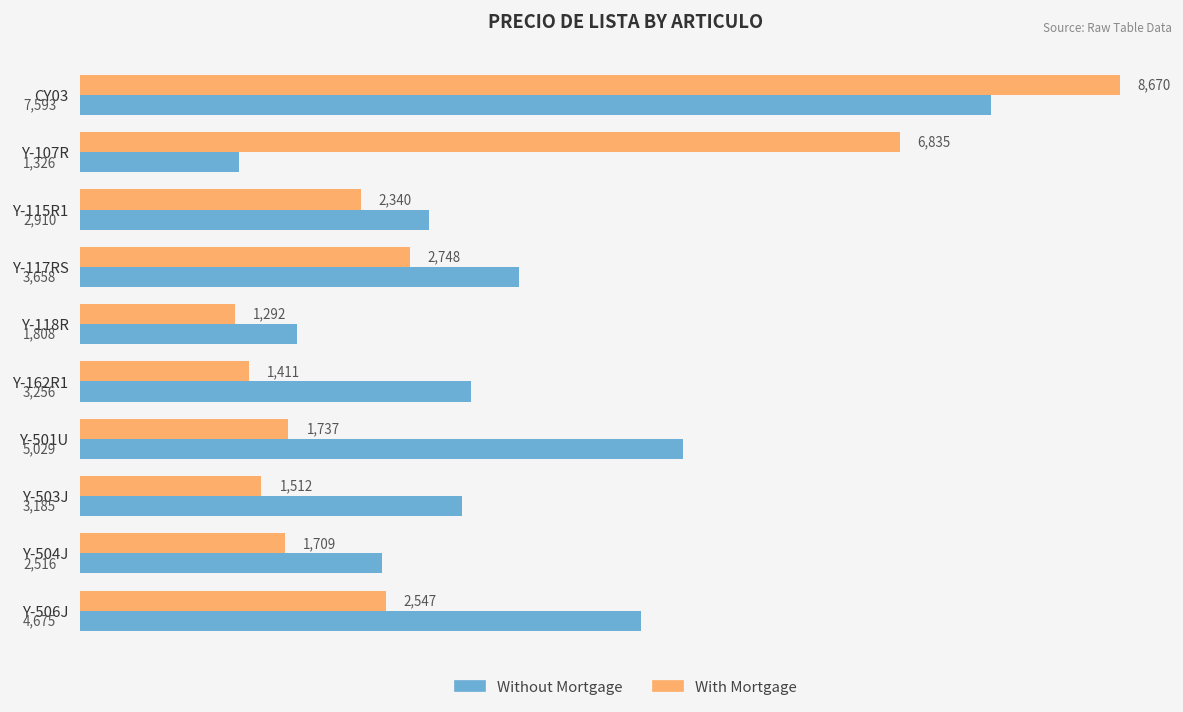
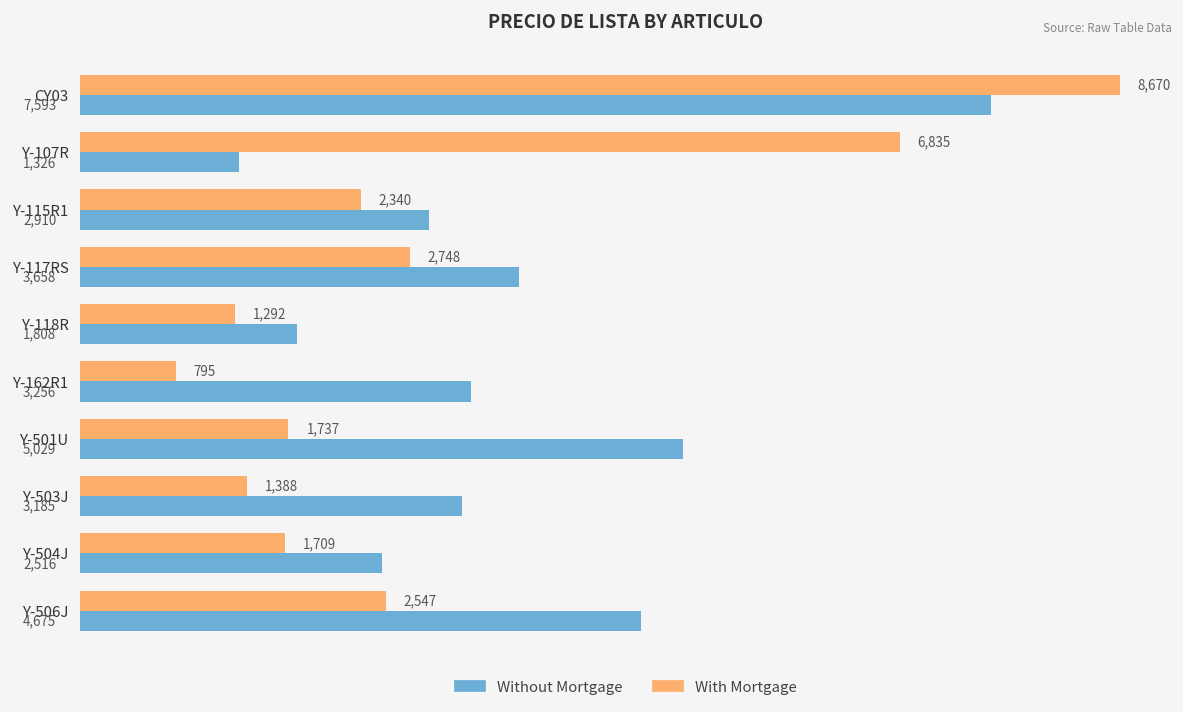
  {
    "With Mortgage": {
      "CY03": "8,670",
      "Y-107R": "6,835",
      "Y-115R1": "2,340",
      "Y-117RS": "2,748",
      "Y-118R": "1,292",
-     "Y-162R1": "1,411",
+     "Y-162R1": "795",
      "Y-501U": "1,737",
-     "Y-503J": "1,512",
+     "Y-503J": "1,388",
      "Y-504J": "1,709",
      "Y-506J": "2,547"
    }
  }
